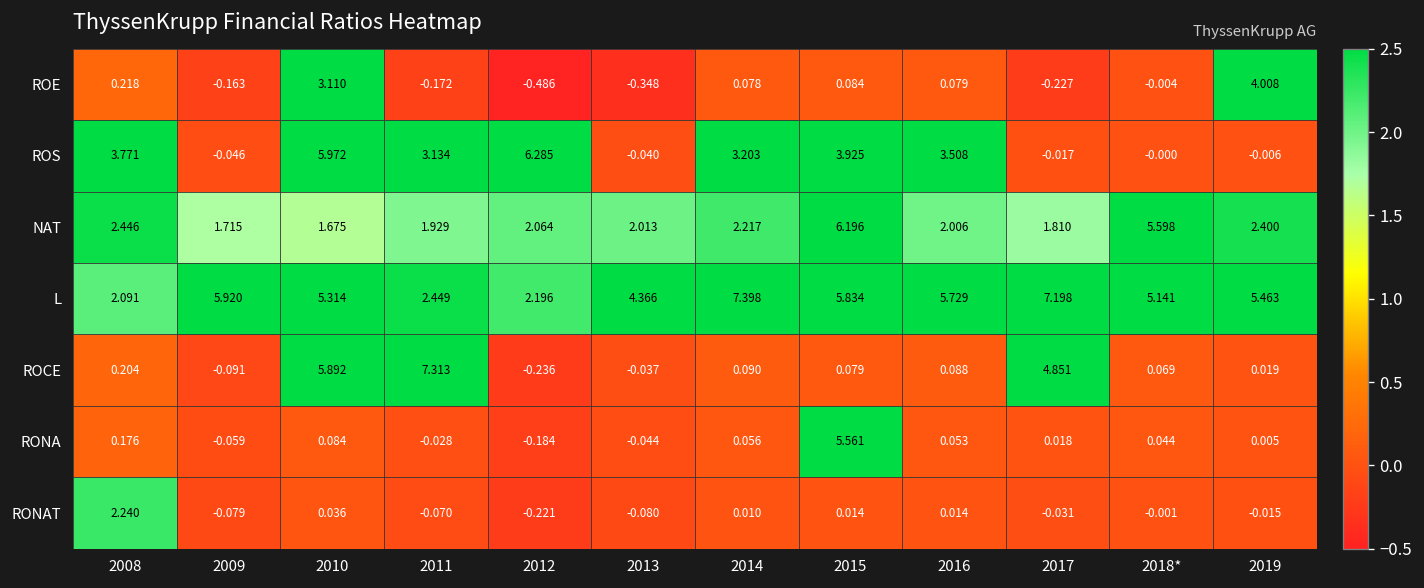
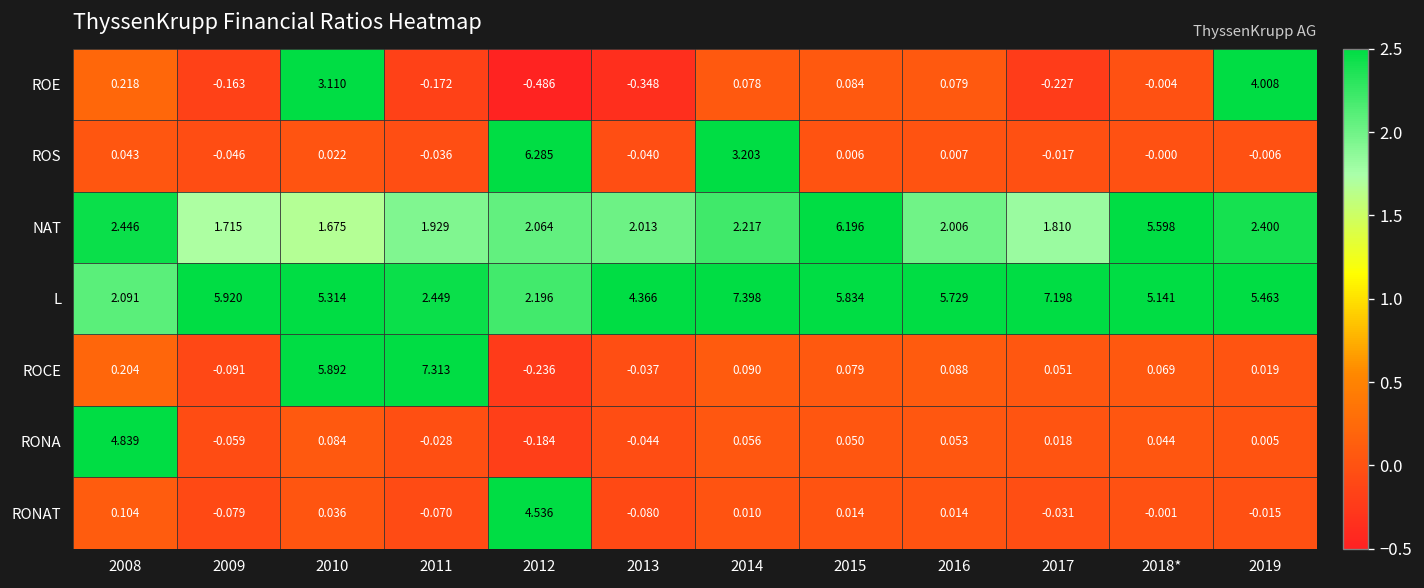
  {
    "ROE": {
      "2008": 0.218,
      "2009": -0.163,
      "2010": 3.110,
      "2011": -0.172,
      "2012": -0.486,
      "2013": -0.348,
      "2014": 0.078,
      "2015": 0.084,
      "2016": 0.079,
      "2017": -0.227,
      "2018*": -0.004,
      "2019": 4.008
    },
    "ROS": {
-     "2008": 3.771,
+     "2008": 0.043,
      "2009": -0.046,
-     "2010": 5.972,
-     "2011": 3.134,
+     "2010": 0.022,
+     "2011": -0.036,
      "2012": 6.285,
      "2013": -0.040,
      "2014": 3.203,
-     "2015": 3.925,
-     "2016": 3.508,
+     "2015": 0.006,
+     "2016": 0.007,
      "2017": -0.017,
      "2018*": -0.000,
      "2019": -0.006
    },
    "NAT": {
      "2008": 2.446,
      "2009": 1.715,
      "2010": 1.675,
      "2011": 1.929,
      "2012": 2.064,
      "2013": 2.013,
      "2014": 2.217,
      "2015": 6.196,
      "2016": 2.006,
      "2017": 1.810,
      "2018*": 5.598,
      "2019": 2.400
    },
    "L": {
      "2008": 2.091,
      "2009": 5.920,
      "2010": 5.314,
      "2011": 2.449,
      "2012": 2.196,
      "2013": 4.366,
      "2014": 7.398,
      "2015": 5.834,
      "2016": 5.729,
      "2017": 7.198,
      "2018*": 5.141,
      "2019": 5.463
    },
    "ROCE": {
      "2008": 0.204,
      "2009": -0.091,
      "2010": 5.892,
      "2011": 7.313,
      "2012": -0.236,
      "2013": -0.037,
      "2014": 0.090,
      "2015": 0.079,
      "2016": 0.088,
-     "2017": 4.851,
+     "2017": 0.051,
      "2018*": 0.069,
      "2019": 0.019
    },
    "RONA": {
-     "2008": 0.176,
+     "2008": 4.839,
      "2009": -0.059,
      "2010": 0.084,
      "2011": -0.028,
      "2012": -0.184,
      "2013": -0.044,
      "2014": 0.056,
-     "2015": 5.561,
+     "2015": 0.050,
      "2016": 0.053,
      "2017": 0.018,
      "2018*": 0.044,
      "2019": 0.005
    },
    "RONAT": {
-     "2008": 2.240,
+     "2008": 0.104,
      "2009": -0.079,
      "2010": 0.036,
      "2011": -0.070,
-     "2012": -0.221,
+     "2012": 4.536,
      "2013": -0.080,
      "2014": 0.010,
      "2015": 0.014,
      "2016": 0.014,
      "2017": -0.031,
      "2018*": -0.001,
      "2019": -0.015
    }
  }
